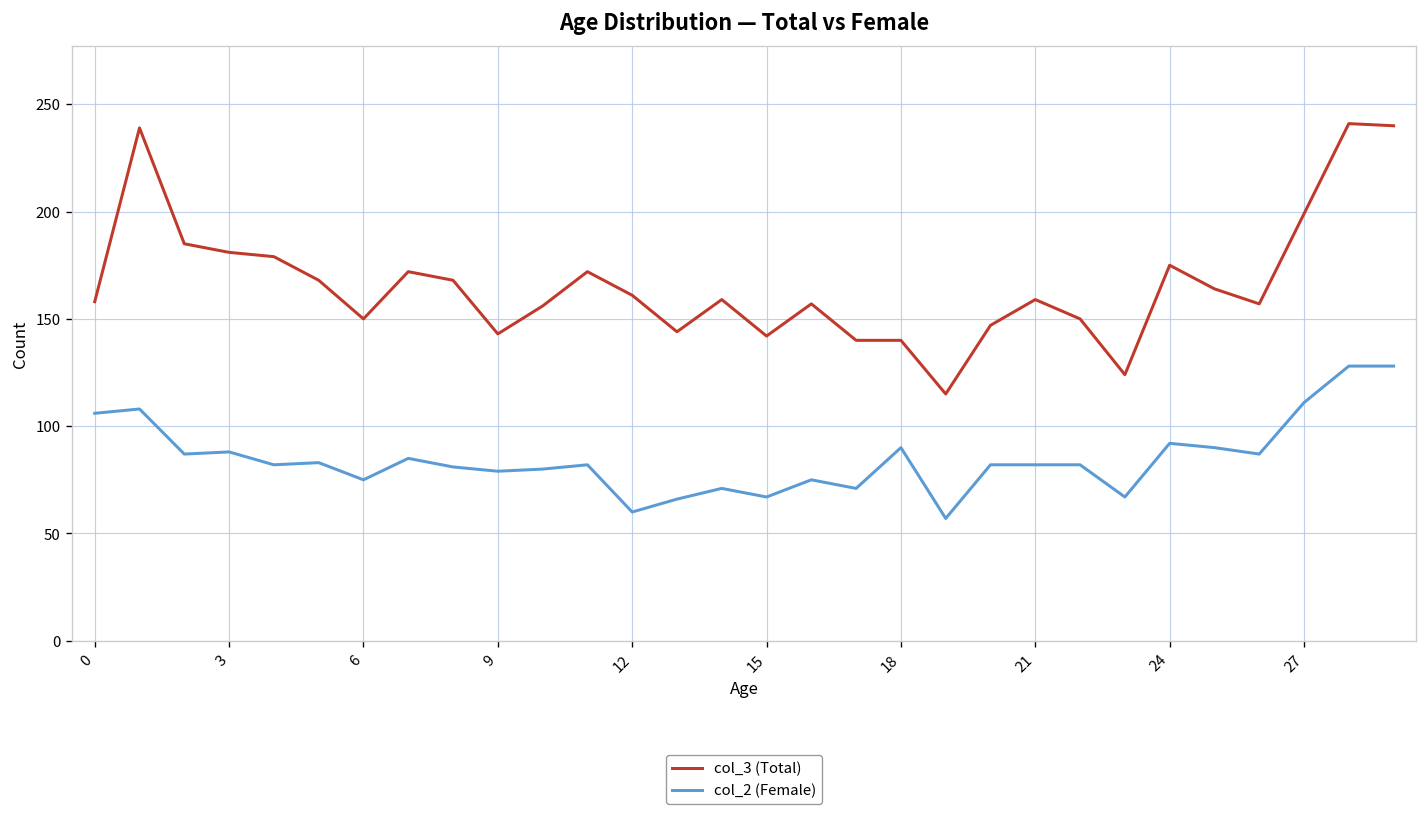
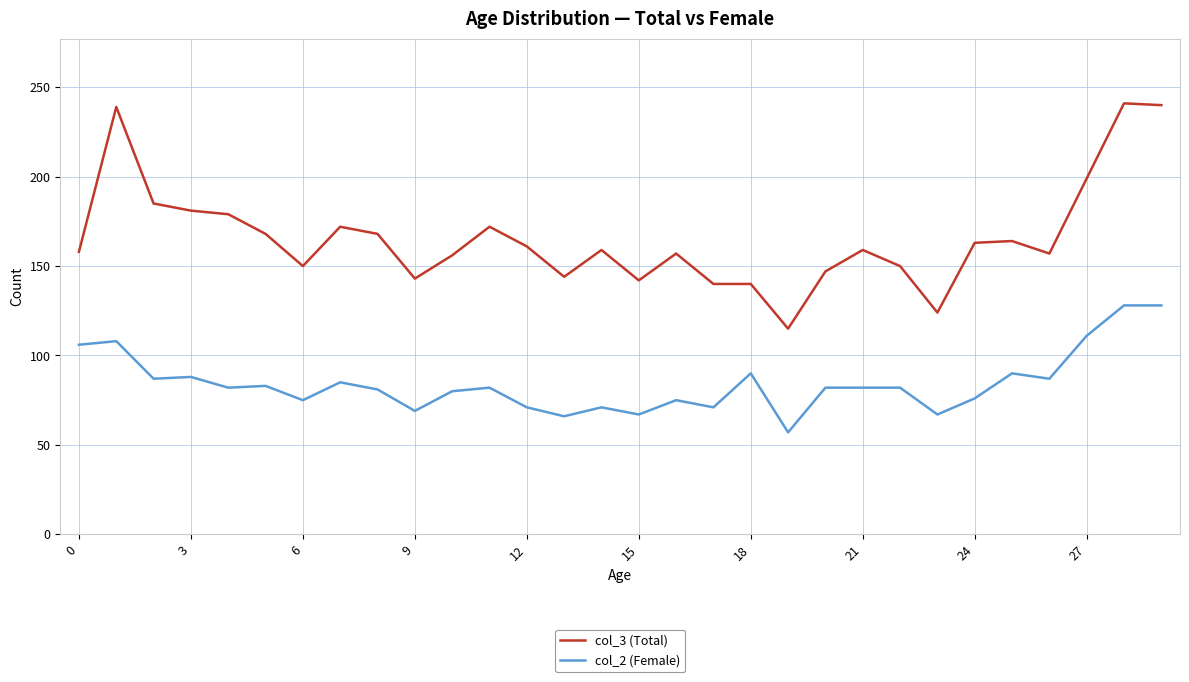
  {
    "col_3 (Total)": {
      "0": 158,
      "3": 181,
      "6": 150,
      "9": 143,
      "12": 161,
      "15": 142,
      "18": 140,
      "21": 159,
-     "24": 175,
+     "24": 163,
      "27": 199
    },
    "col_2 (Female)": {
      "0": 106,
      "3": 88,
      "6": 75,
-     "9": 79,
-     "12": 60,
+     "9": 69,
+     "12": 71,
      "15": 67,
      "18": 90,
      "21": 82,
-     "24": 92,
+     "24": 76,
      "27": 111
    }
  }
